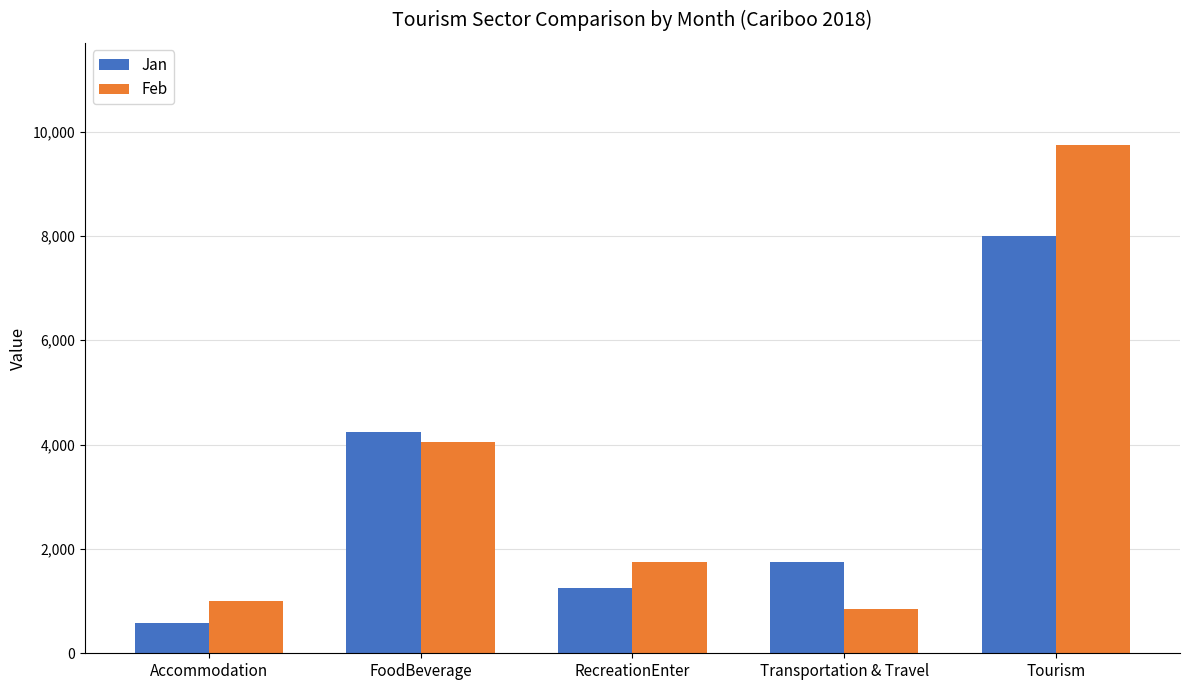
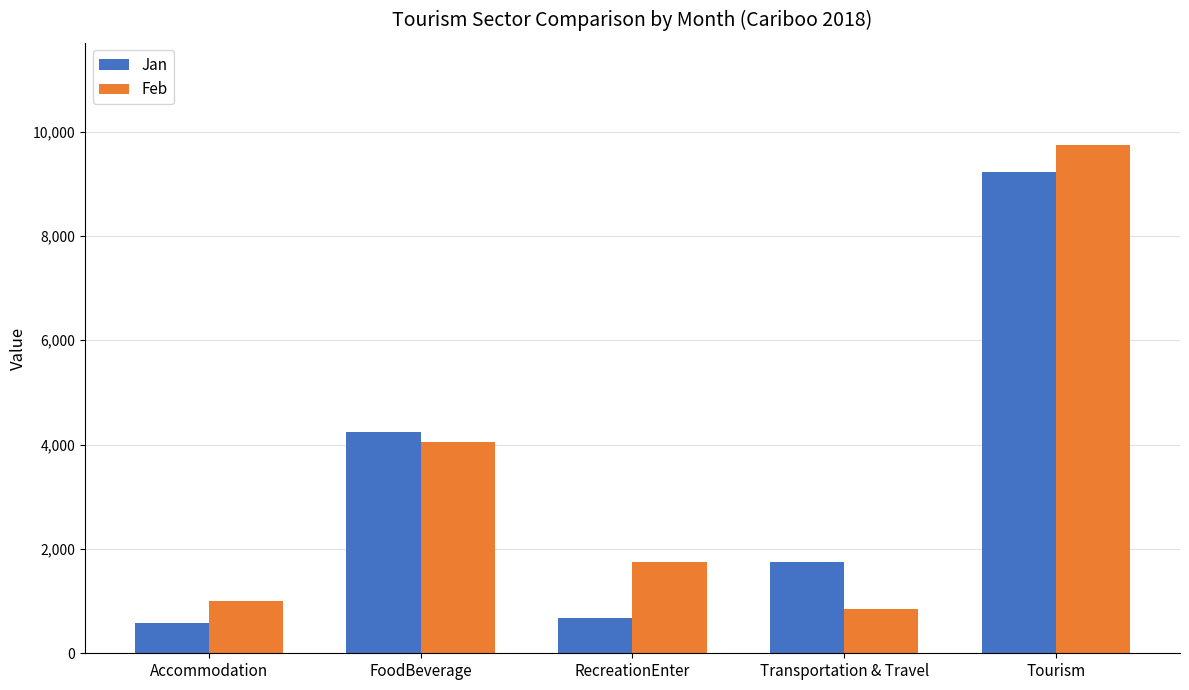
  {
    "Jan": {
      "Accommodation": "600",
      "FoodBeverage": "4,300",
-     "RecreationEnter": "1,300",
+     "RecreationEnter": "700",
      "Transportation & Travel": "1,800",
-     "Tourism": "8,000"
+     "Tourism": "9,200"
    },
    "Feb": {
      "Accommodation": "1,000",
      "FoodBeverage": "4,100",
      "RecreationEnter": "1,800",
      "Transportation & Travel": "800",
      "Tourism": "9,800"
    }
  }
